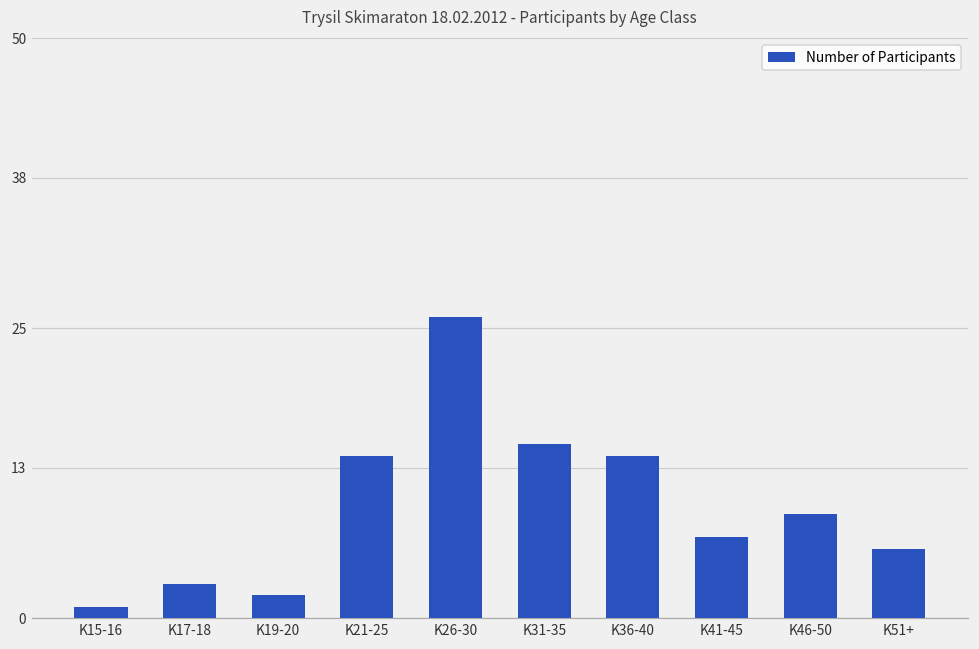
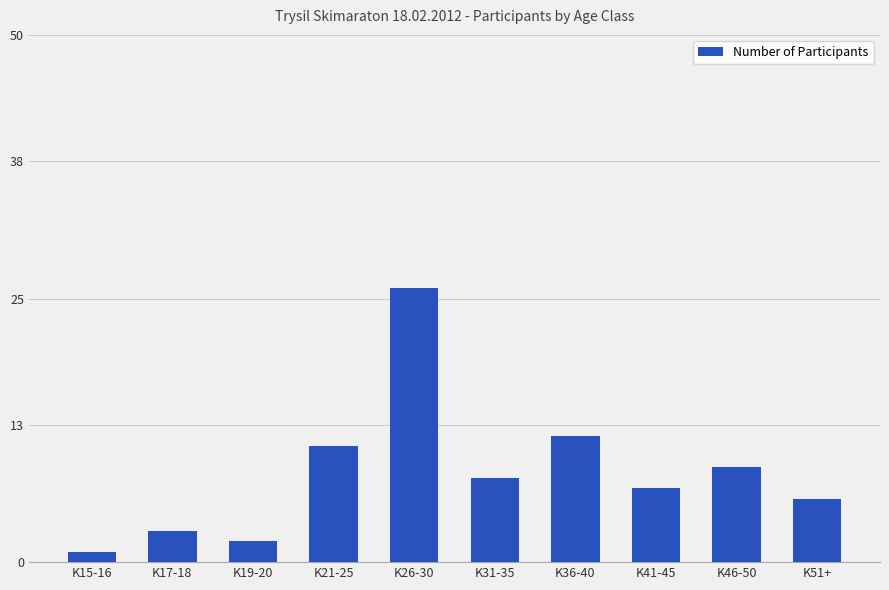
  {
    "K15-16": 1,
    "K17-18": 3,
    "K19-20": 2,
-   "K21-25": 14,
+   "K21-25": 11,
    "K26-30": 26,
-   "K31-35": 15,
-   "K36-40": 14,
+   "K31-35": 8,
+   "K36-40": 12,
    "K41-45": 7,
    "K46-50": 9,
    "K51+": 6
  }
